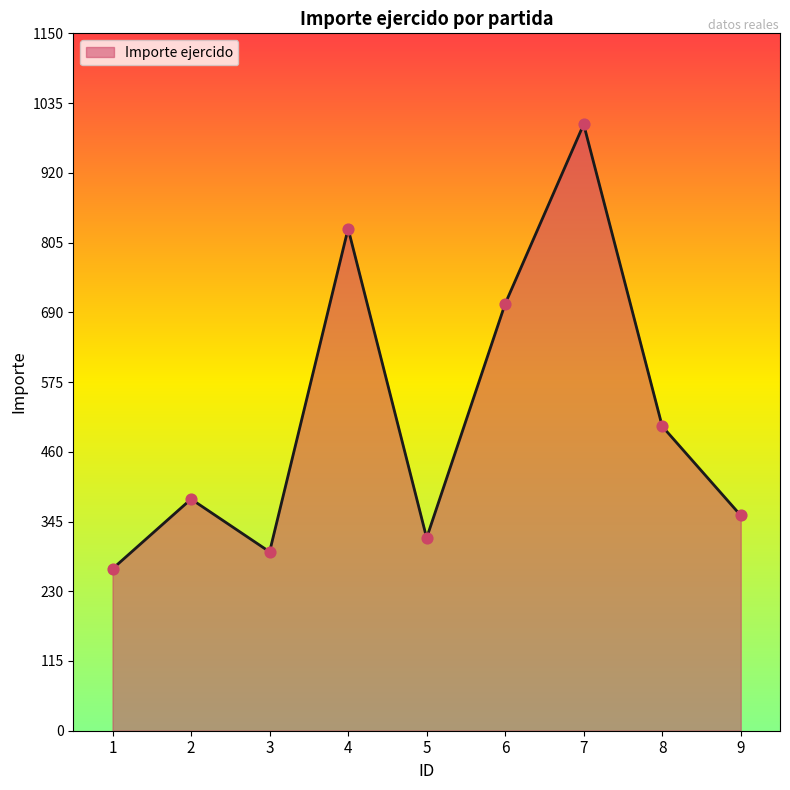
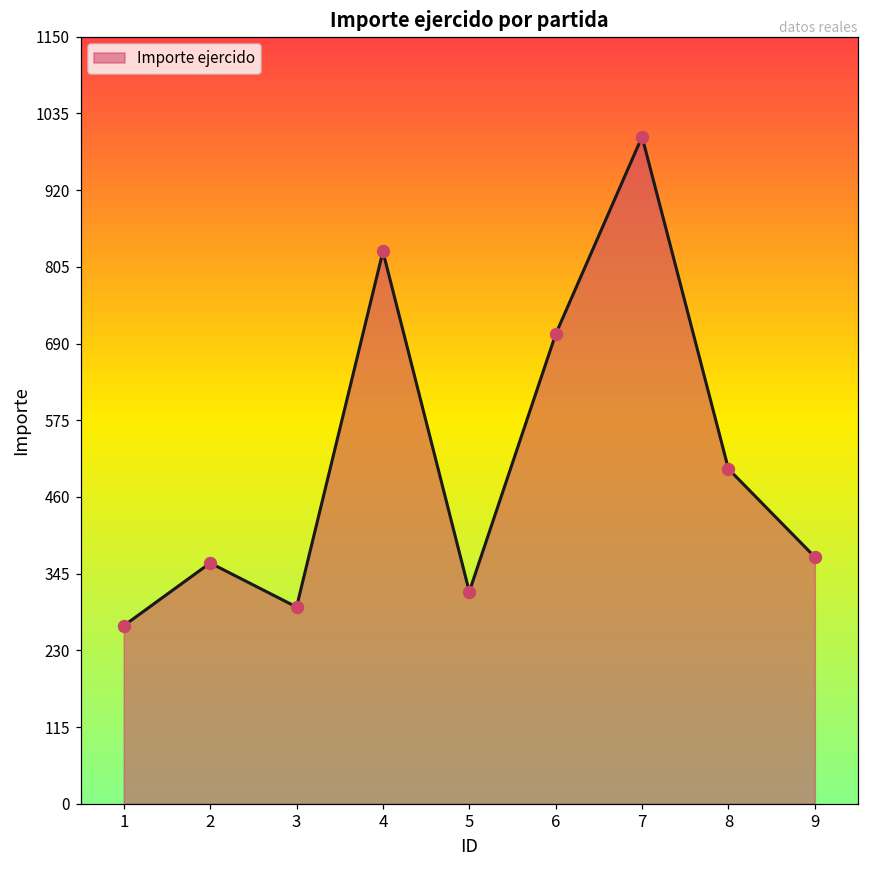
  {
    "1": 270,
-   "2": 380,
+   "2": 360,
    "3": 300,
    "4": 830,
    "5": 320,
    "6": 700,
    "7": 1000,
    "8": 500,
-   "9": 360
+   "9": 370
  }
